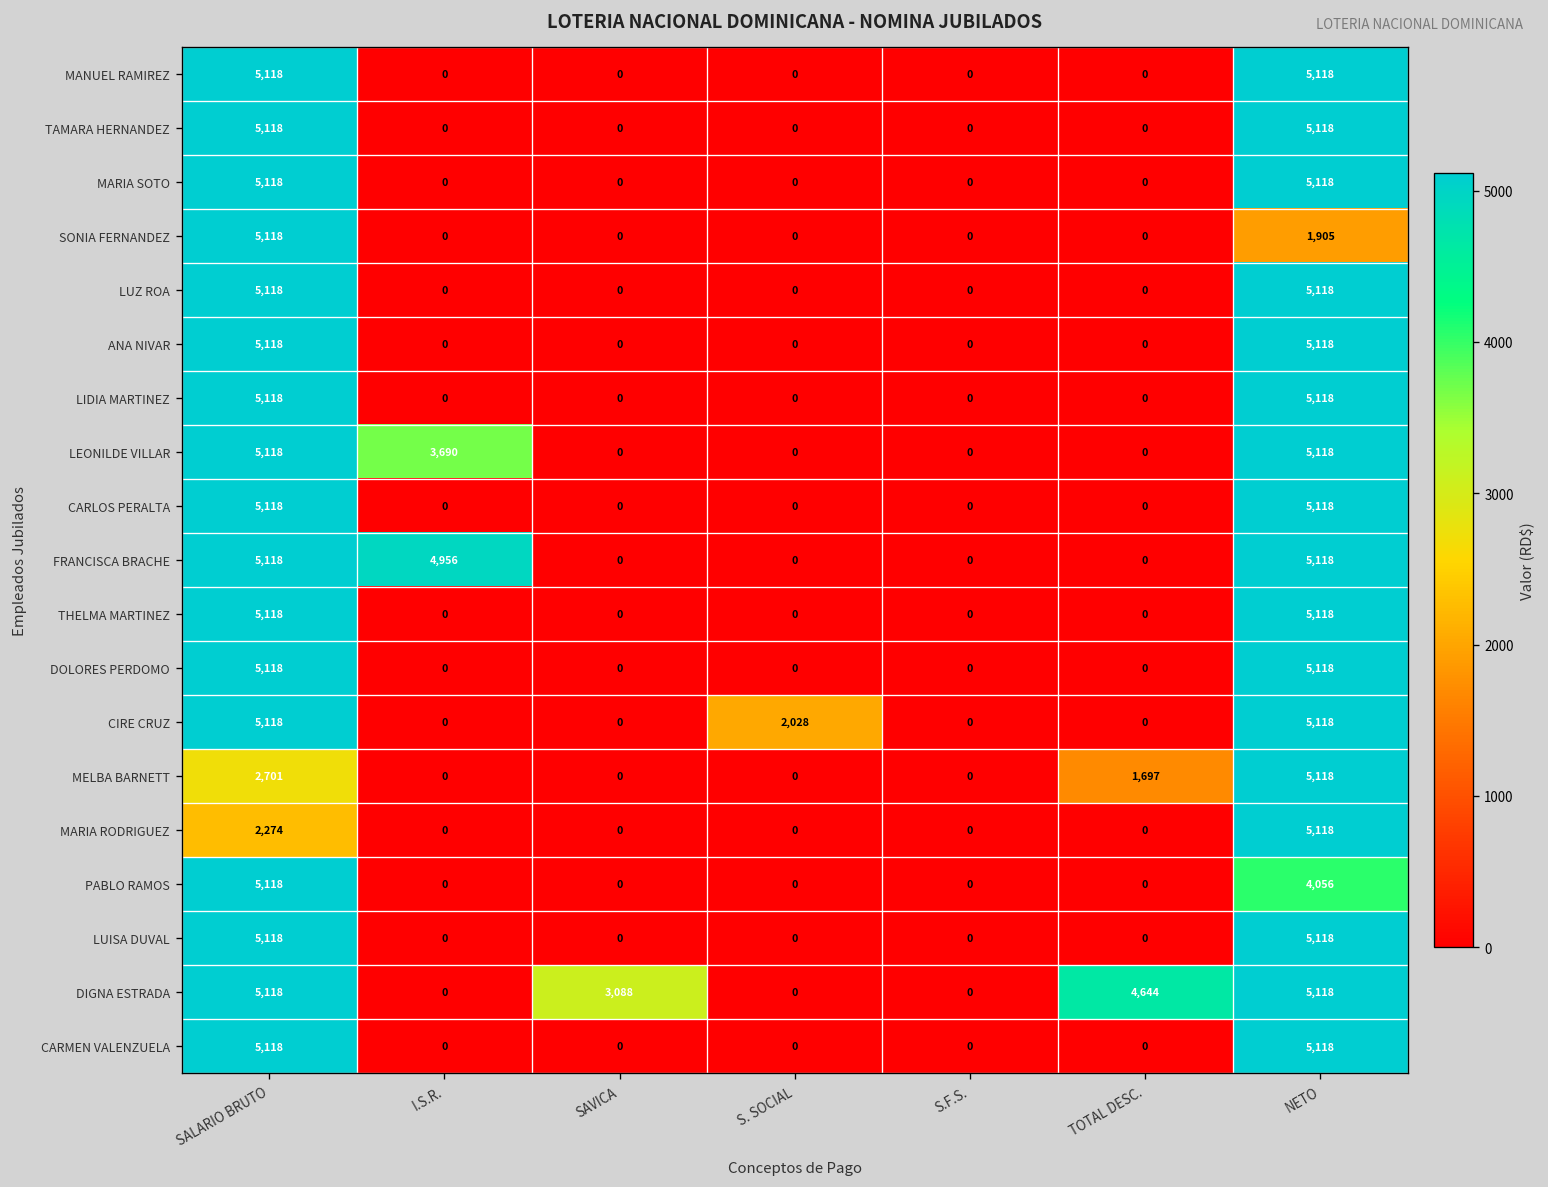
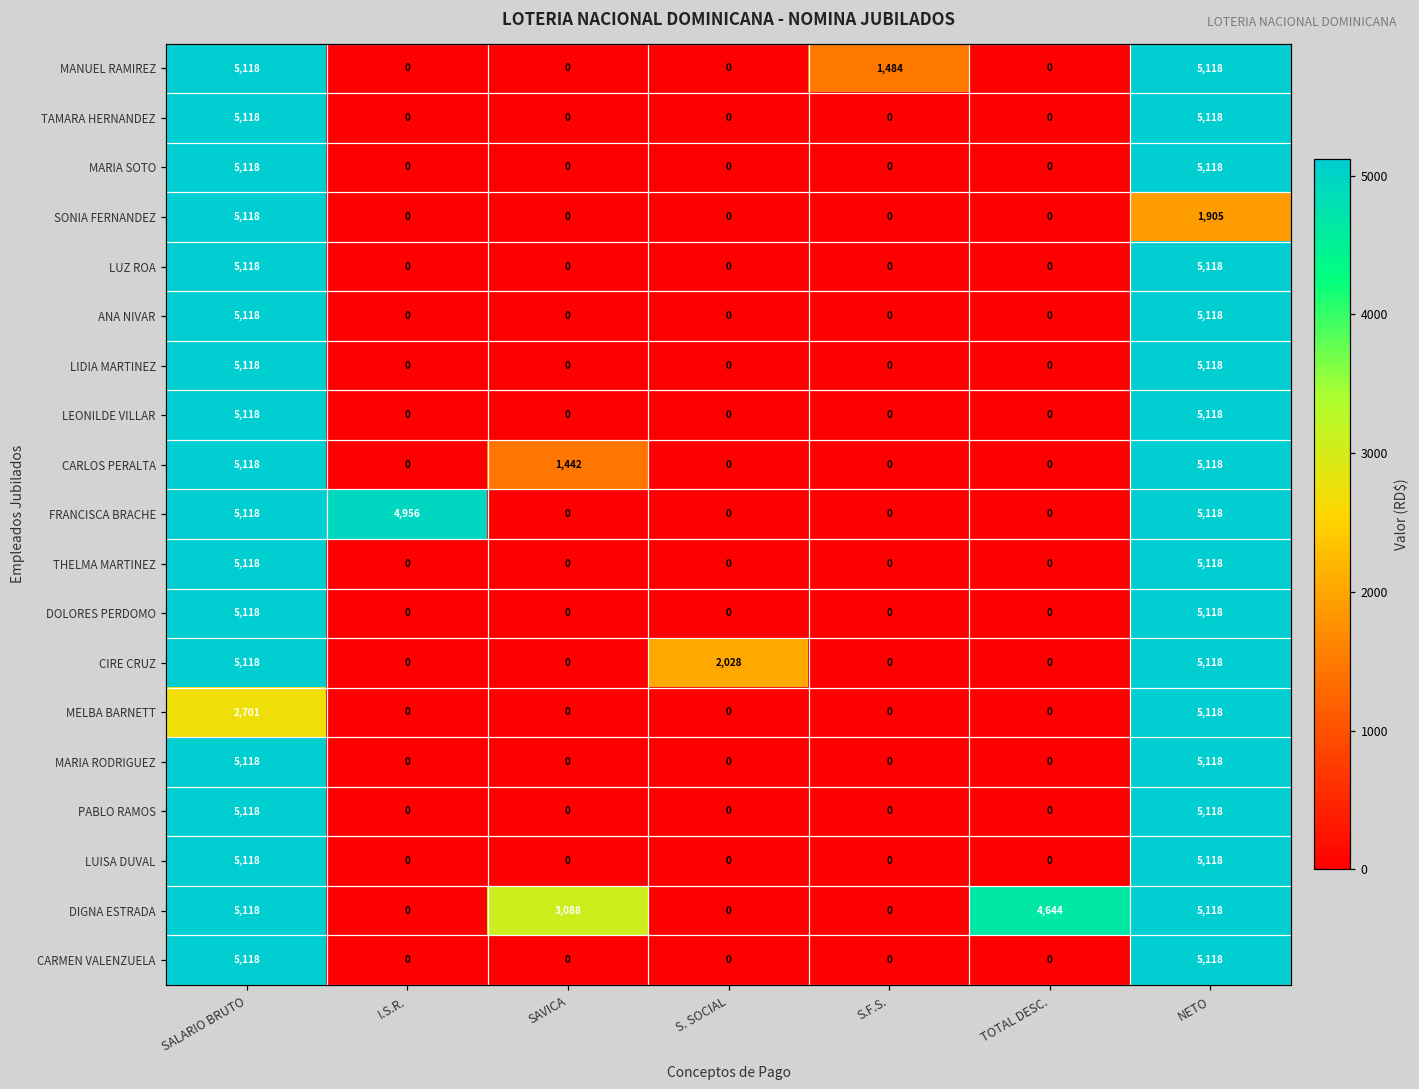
  {
    "MANUEL RAMIREZ": {
      "SALARIO BRUTO": "5,118",
      "I.S.R.": "0",
      "SAVICA": "0",
      "S. SOCIAL": "0",
-     "S.F.S.": "0",
+     "S.F.S.": "1,484",
      "TOTAL DESC.": "0",
      "NETO": "5,118"
    },
    "TAMARA HERNANDEZ": {
      "SALARIO BRUTO": "5,118",
      "I.S.R.": "0",
      "SAVICA": "0",
      "S. SOCIAL": "0",
      "S.F.S.": "0",
      "TOTAL DESC.": "0",
      "NETO": "5,118"
    },
    "MARIA SOTO": {
      "SALARIO BRUTO": "5,118",
      "I.S.R.": "0",
      "SAVICA": "0",
      "S. SOCIAL": "0",
      "S.F.S.": "0",
      "TOTAL DESC.": "0",
      "NETO": "5,118"
    },
    "SONIA FERNANDEZ": {
      "SALARIO BRUTO": "5,118",
      "I.S.R.": "0",
      "SAVICA": "0",
      "S. SOCIAL": "0",
      "S.F.S.": "0",
      "TOTAL DESC.": "0",
      "NETO": "1,905"
    },
    "LUZ ROA": {
      "SALARIO BRUTO": "5,118",
      "I.S.R.": "0",
      "SAVICA": "0",
      "S. SOCIAL": "0",
      "S.F.S.": "0",
      "TOTAL DESC.": "0",
      "NETO": "5,118"
    },
    "ANA NIVAR": {
      "SALARIO BRUTO": "5,118",
      "I.S.R.": "0",
      "SAVICA": "0",
      "S. SOCIAL": "0",
      "S.F.S.": "0",
      "TOTAL DESC.": "0",
      "NETO": "5,118"
    },
    "LIDIA MARTINEZ": {
      "SALARIO BRUTO": "5,118",
      "I.S.R.": "0",
      "SAVICA": "0",
      "S. SOCIAL": "0",
      "S.F.S.": "0",
      "TOTAL DESC.": "0",
      "NETO": "5,118"
    },
    "LEONILDE VILLAR": {
      "SALARIO BRUTO": "5,118",
-     "I.S.R.": "3,690",
+     "I.S.R.": "0",
      "SAVICA": "0",
      "S. SOCIAL": "0",
      "S.F.S.": "0",
      "TOTAL DESC.": "0",
      "NETO": "5,118"
    },
    "CARLOS PERALTA": {
      "SALARIO BRUTO": "5,118",
      "I.S.R.": "0",
-     "SAVICA": "0",
+     "SAVICA": "1,442",
      "S. SOCIAL": "0",
      "S.F.S.": "0",
      "TOTAL DESC.": "0",
      "NETO": "5,118"
    },
    "FRANCISCA BRACHE": {
      "SALARIO BRUTO": "5,118",
      "I.S.R.": "4,956",
      "SAVICA": "0",
      "S. SOCIAL": "0",
      "S.F.S.": "0",
      "TOTAL DESC.": "0",
      "NETO": "5,118"
    },
    "THELMA MARTINEZ": {
      "SALARIO BRUTO": "5,118",
      "I.S.R.": "0",
      "SAVICA": "0",
      "S. SOCIAL": "0",
      "S.F.S.": "0",
      "TOTAL DESC.": "0",
      "NETO": "5,118"
    },
    "DOLORES PERDOMO": {
      "SALARIO BRUTO": "5,118",
      "I.S.R.": "0",
      "SAVICA": "0",
      "S. SOCIAL": "0",
      "S.F.S.": "0",
      "TOTAL DESC.": "0",
      "NETO": "5,118"
    },
    "CIRE CRUZ": {
      "SALARIO BRUTO": "5,118",
      "I.S.R.": "0",
      "SAVICA": "0",
      "S. SOCIAL": "2,028",
      "S.F.S.": "0",
      "TOTAL DESC.": "0",
      "NETO": "5,118"
    },
    "MELBA BARNETT": {
      "SALARIO BRUTO": "2,701",
      "I.S.R.": "0",
      "SAVICA": "0",
      "S. SOCIAL": "0",
      "S.F.S.": "0",
-     "TOTAL DESC.": "1,697",
+     "TOTAL DESC.": "0",
      "NETO": "5,118"
    },
    "MARIA RODRIGUEZ": {
-     "SALARIO BRUTO": "2,274",
+     "SALARIO BRUTO": "5,118",
      "I.S.R.": "0",
      "SAVICA": "0",
      "S. SOCIAL": "0",
      "S.F.S.": "0",
      "TOTAL DESC.": "0",
      "NETO": "5,118"
    },
    "PABLO RAMOS": {
      "SALARIO BRUTO": "5,118",
      "I.S.R.": "0",
      "SAVICA": "0",
      "S. SOCIAL": "0",
      "S.F.S.": "0",
      "TOTAL DESC.": "0",
-     "NETO": "4,056"
+     "NETO": "5,118"
    },
    "LUISA DUVAL": {
      "SALARIO BRUTO": "5,118",
      "I.S.R.": "0",
      "SAVICA": "0",
      "S. SOCIAL": "0",
      "S.F.S.": "0",
      "TOTAL DESC.": "0",
      "NETO": "5,118"
    },
    "DIGNA ESTRADA": {
      "SALARIO BRUTO": "5,118",
      "I.S.R.": "0",
      "SAVICA": "3,088",
      "S. SOCIAL": "0",
      "S.F.S.": "0",
      "TOTAL DESC.": "4,644",
      "NETO": "5,118"
    },
    "CARMEN VALENZUELA": {
      "SALARIO BRUTO": "5,118",
      "I.S.R.": "0",
      "SAVICA": "0",
      "S. SOCIAL": "0",
      "S.F.S.": "0",
      "TOTAL DESC.": "0",
      "NETO": "5,118"
    }
  }
